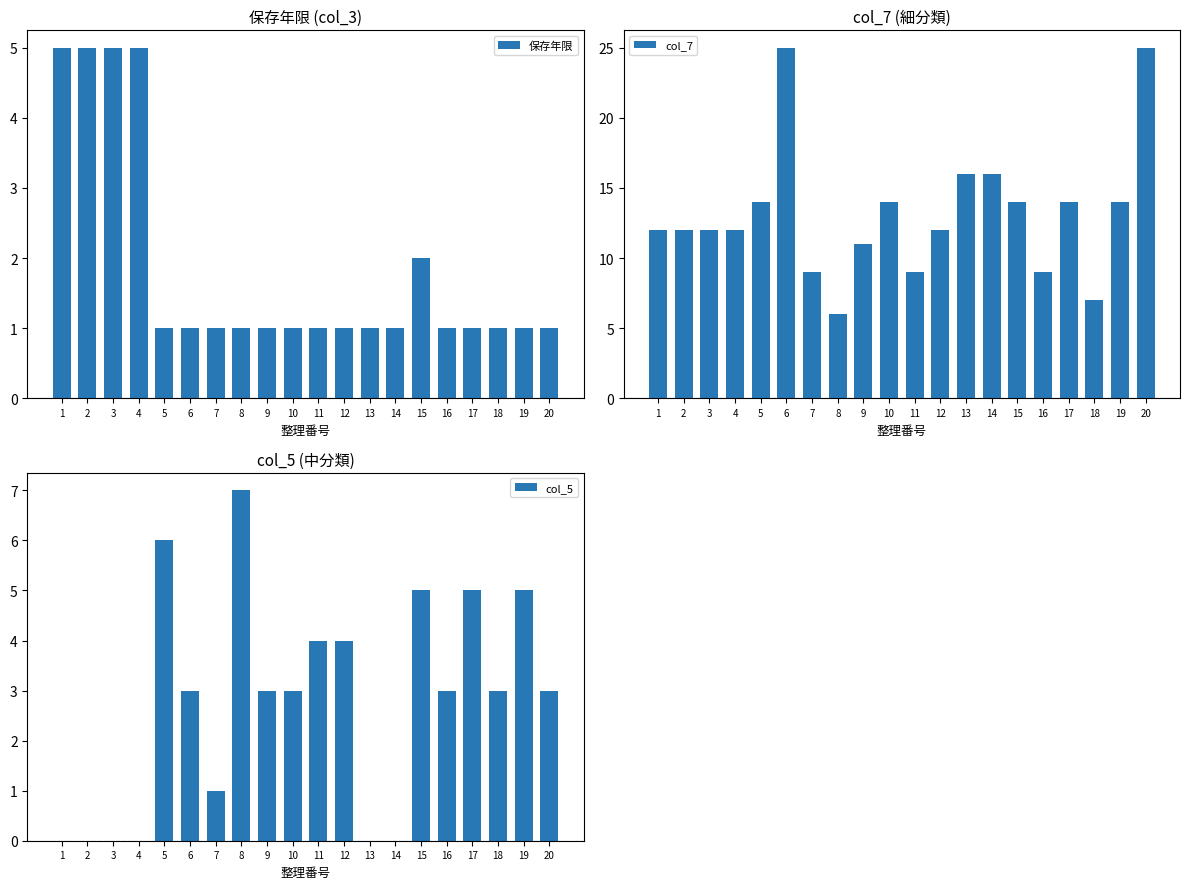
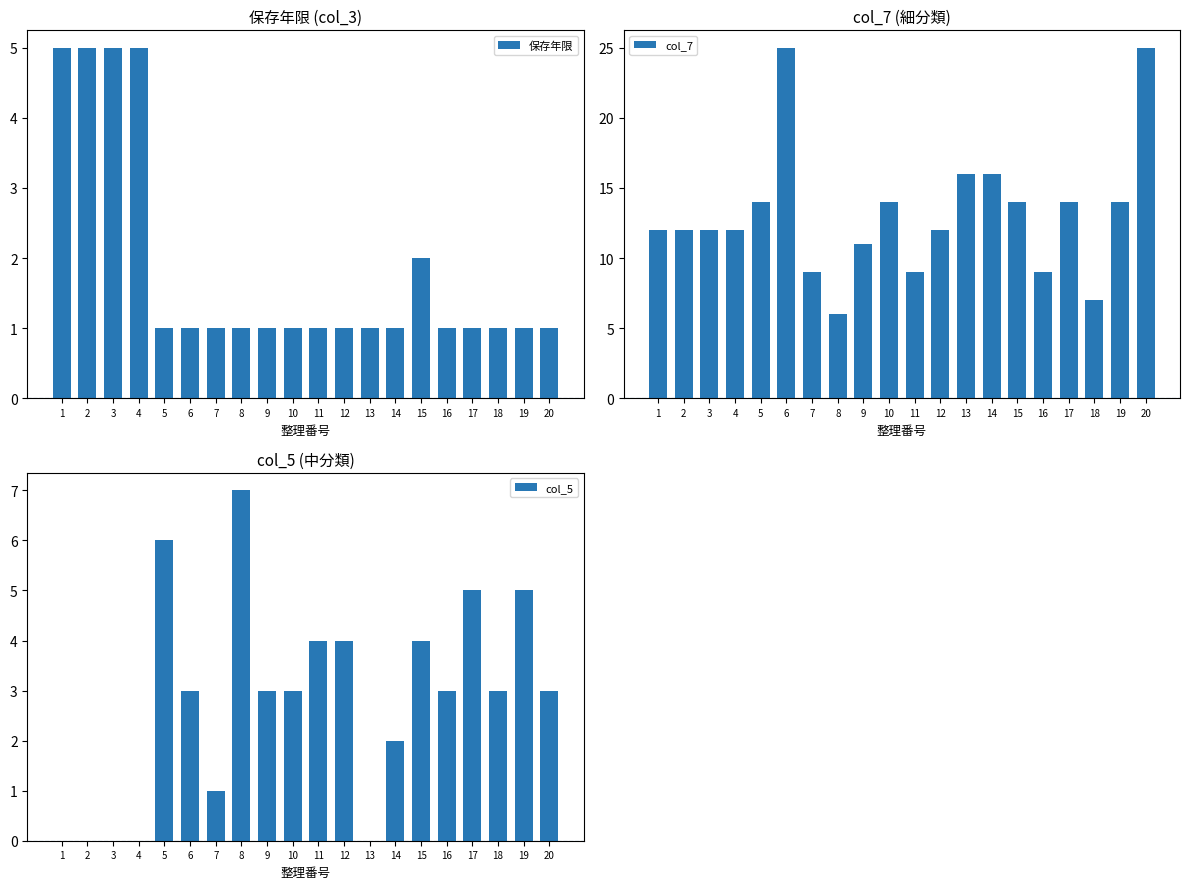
  {
    "保存年限 (col_3)": {
      "1": 5.0,
      "2": 5.0,
      "3": 5.0,
      "4": 5.0,
      "5": 1.0,
      "6": 1.0,
      "7": 1.0,
      "8": 1.0,
      "9": 1.0,
      "10": 1.0,
      "11": 1.0,
      "12": 1.0,
      "13": 1.0,
      "14": 1.0,
      "15": 2.0,
      "16": 1.0,
      "17": 1.0,
      "18": 1.0,
      "19": 1.0,
      "20": 1.0
    },
    "col_7 (細分類)": {
      "1": 12.0,
      "2": 12.0,
      "3": 12.0,
      "4": 12.0,
      "5": 14.0,
      "6": 25.0,
      "7": 9.0,
      "8": 6.0,
      "9": 11.0,
      "10": 14.0,
      "11": 9.0,
      "12": 12.0,
      "13": 16.0,
      "14": 16.0,
      "15": 14.0,
      "16": 9.0,
      "17": 14.0,
      "18": 7.0,
      "19": 14.0,
      "20": 25.0
    },
    "col_5 (中分類)": {
      "1": 0,
      "2": 0,
      "3": 0,
      "4": 0,
      "5": 6,
      "6": 3,
      "7": 1,
      "8": 7,
      "9": 3,
      "10": 3,
      "11": 4,
      "12": 4,
      "13": 0,
-     "14": 0,
-     "15": 5,
+     "14": 2,
+     "15": 4,
      "16": 3,
      "17": 5,
      "18": 3,
      "19": 5,
      "20": 3
    }
  }
